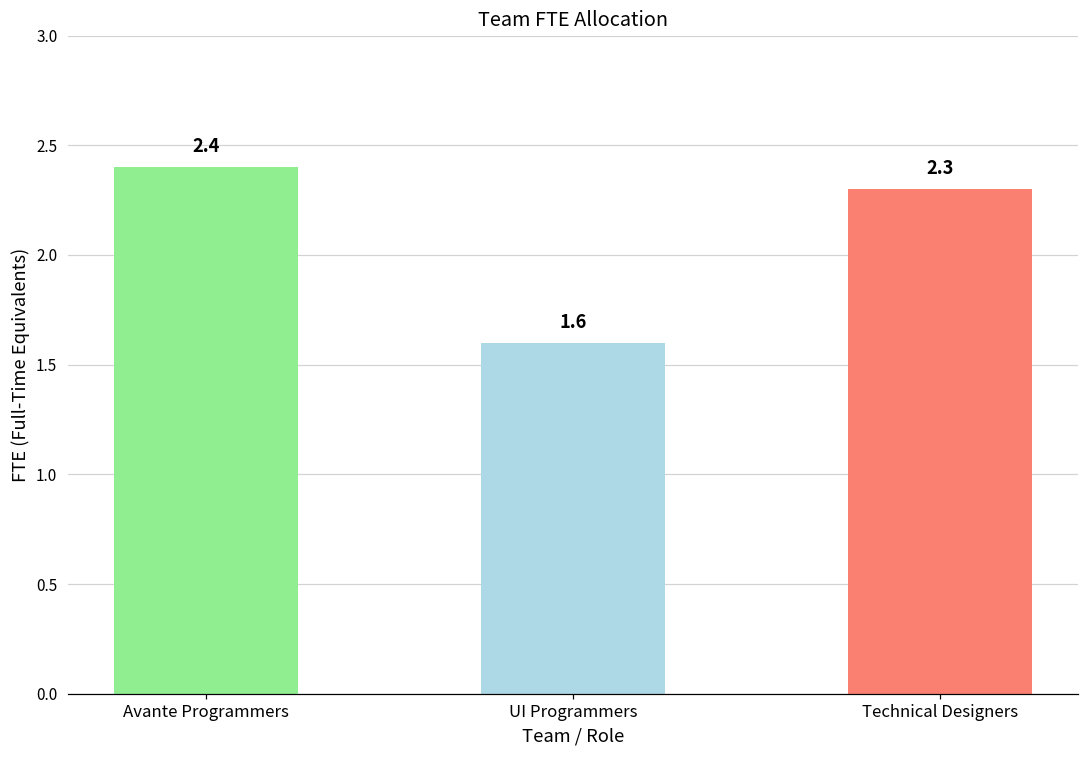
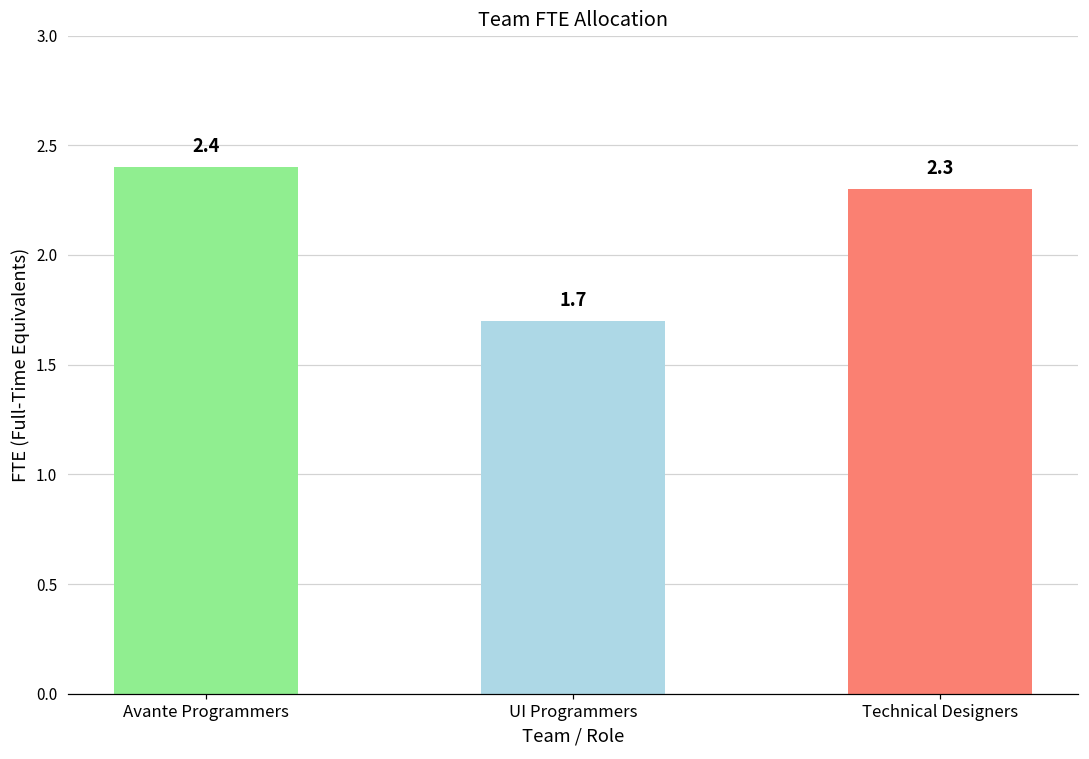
  {
    "Avante Programmers": 2.4,
-   "UI Programmers": 1.6,
+   "UI Programmers": 1.7,
    "Technical Designers": 2.3
  }
